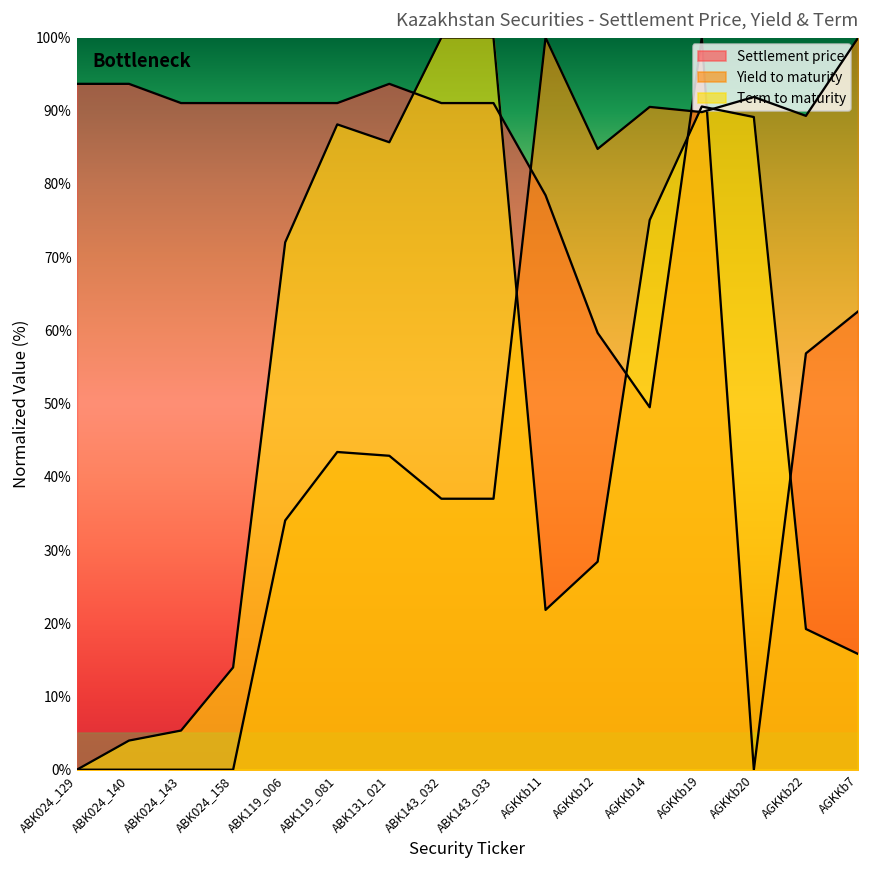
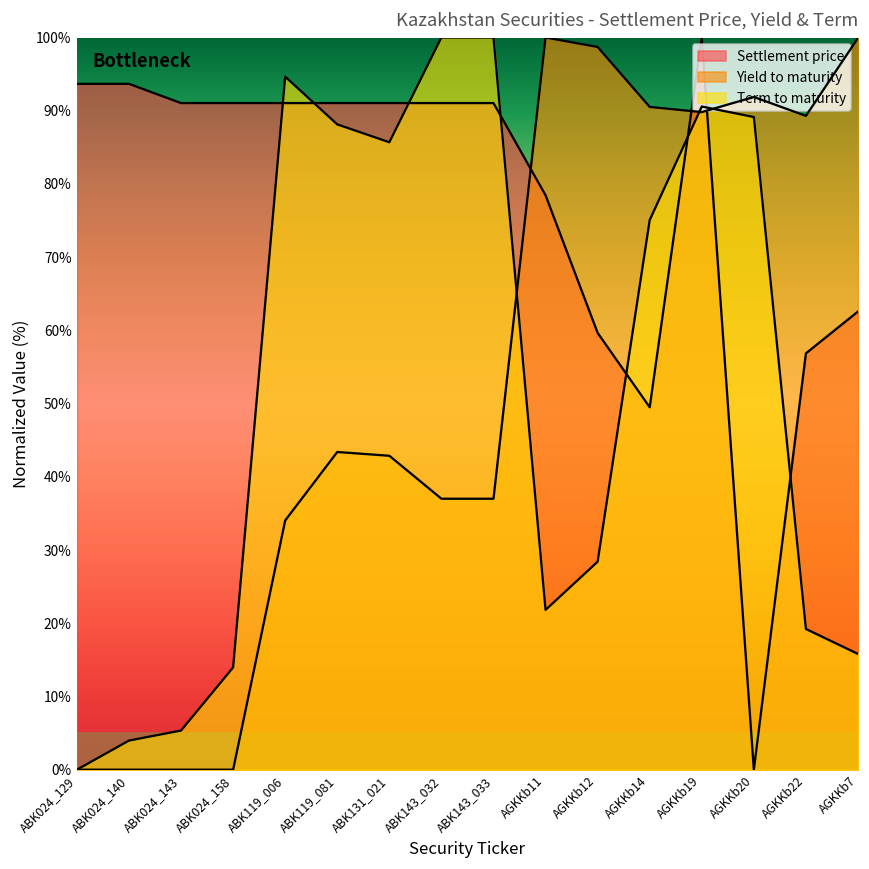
  {
    "Settlement price": {
      "ABK024_129": "94%",
      "ABK024_140": "94%",
      "ABK024_143": "91%",
      "ABK024_158": "91%",
      "ABK119_006": "91%",
      "ABK119_081": "91%",
-     "ABK131_021": "94%",
+     "ABK131_021": "91%",
      "ABK143_032": "91%",
      "ABK143_033": "91%",
      "AGKKb11": "78%",
      "AGKKb12": "60%",
      "AGKKb14": "50%",
      "AGKKb19": "100%",
      "AGKKb22": "57%",
      "AGKKb7": "63%"
    },
    "Yield to maturity": {
      "ABK119_006": "34%",
      "ABK119_081": "43%",
      "ABK131_021": "43%",
      "ABK143_032": "37%",
      "ABK143_033": "37%",
      "AGKKb11": "100%",
-     "AGKKb12": "85%",
+     "AGKKb12": "99%",
      "AGKKb14": "91%",
      "AGKKb22": "89%",
      "AGKKb7": "100%"
    },
    "Term to maturity": {
      "ABK024_143": "5%",
      "ABK024_158": "14%",
-     "ABK119_006": "72%",
+     "ABK119_006": "95%",
      "ABK119_081": "88%",
      "ABK131_021": "86%",
      "ABK143_032": "100%",
      "ABK143_033": "100%",
      "AGKKb11": "22%",
      "AGKKb12": "28%",
      "AGKKb14": "75%",
      "AGKKb20": "89%",
      "AGKKb22": "19%",
      "AGKKb7": "16%"
    }
  }
